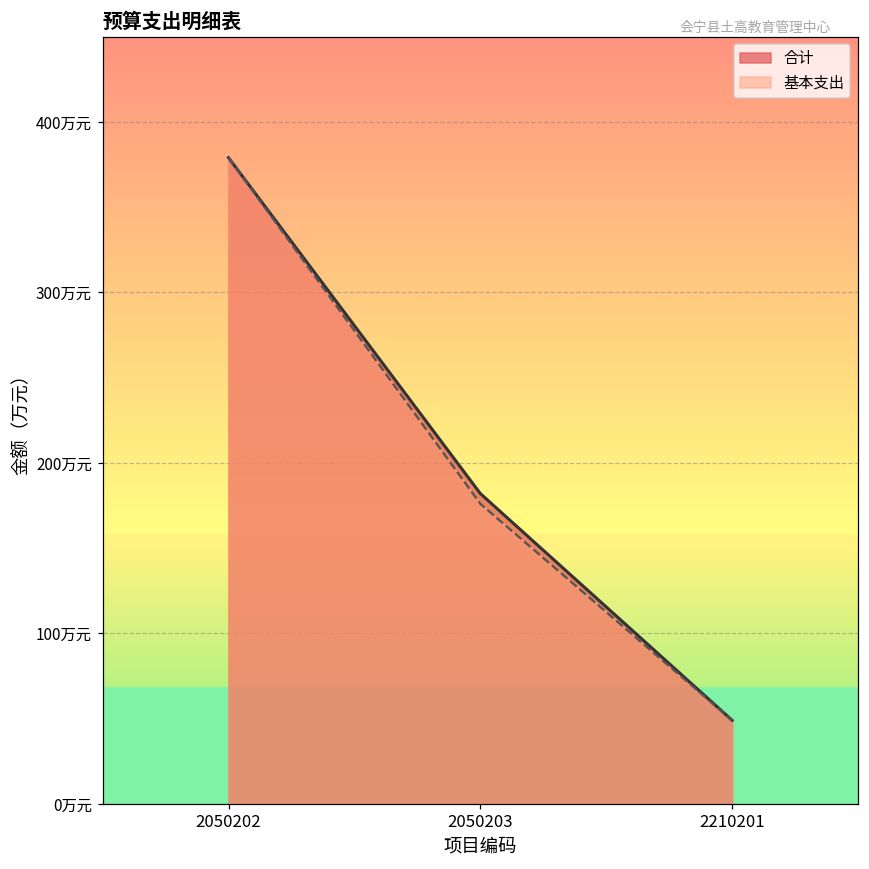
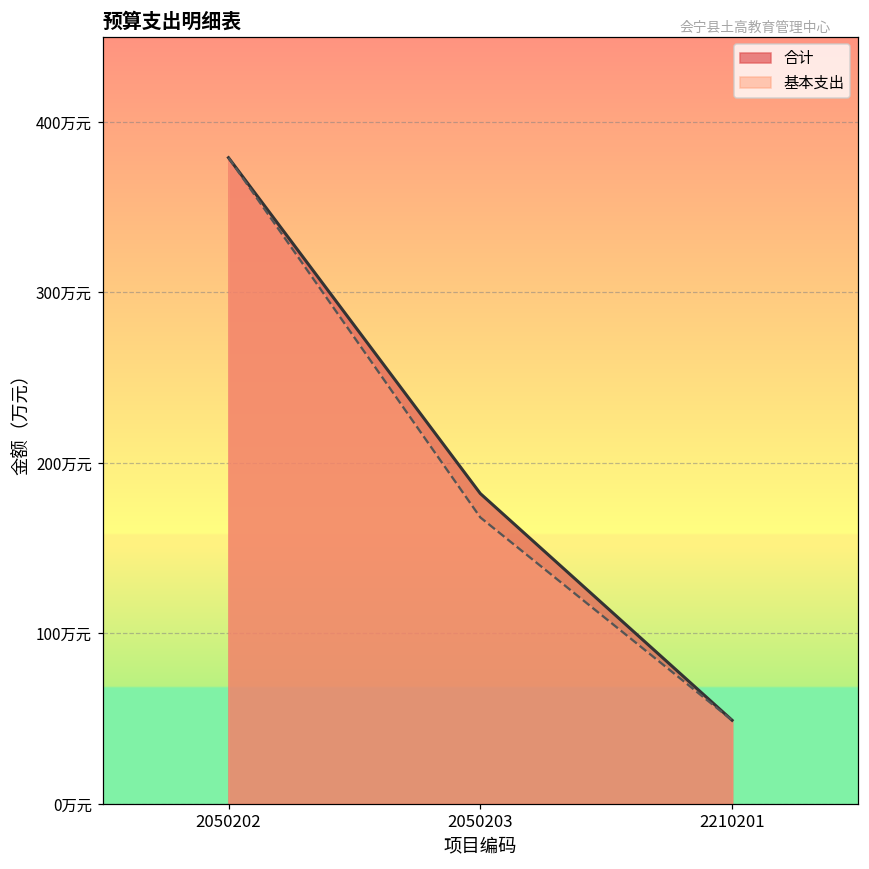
  {
    "合计": {
      "2050203": "182万元"
    },
    "基本支出": {
-     "2050203": "176万元"
+     "2050203": "168万元"
    }
  }
